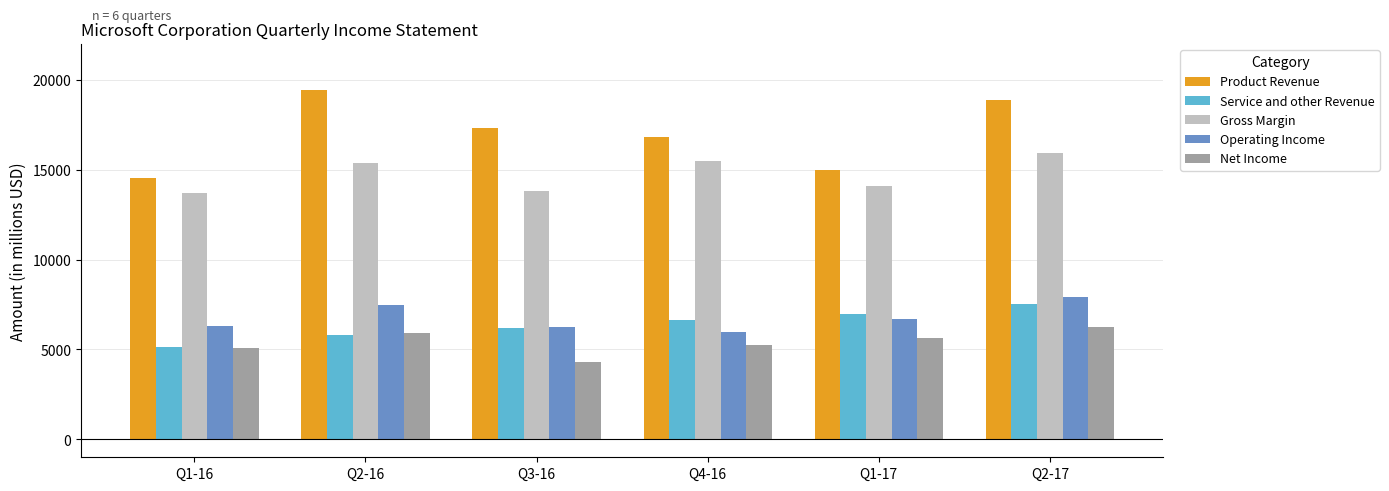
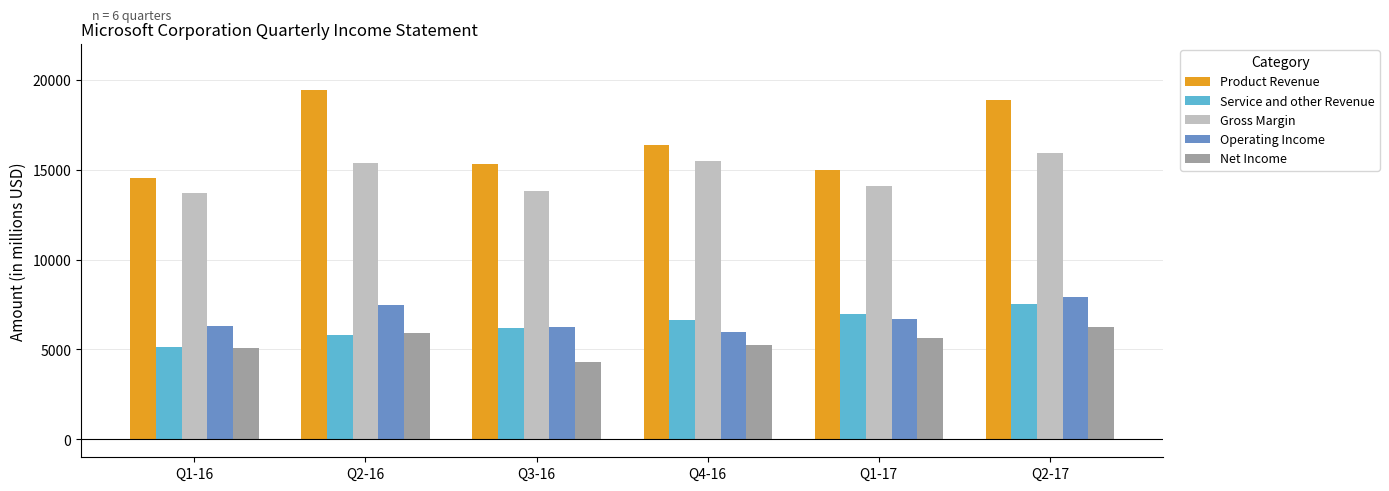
  {
    "Product Revenue": {
      "Q1-16": 14500,
      "Q2-16": 19400,
-     "Q3-16": 17300,
-     "Q4-16": 16800,
+     "Q3-16": 15300,
+     "Q4-16": 16400,
      "Q1-17": 15000,
      "Q2-17": 18900
    }
  }
